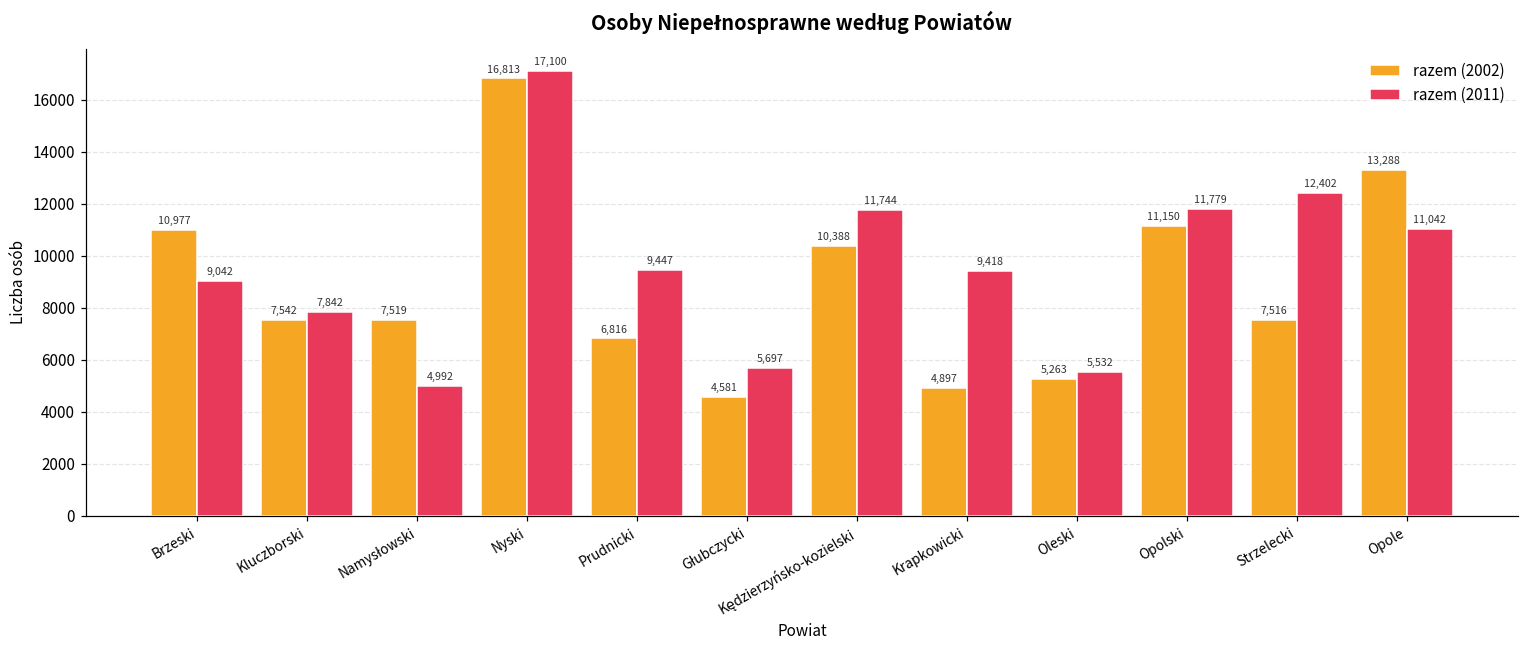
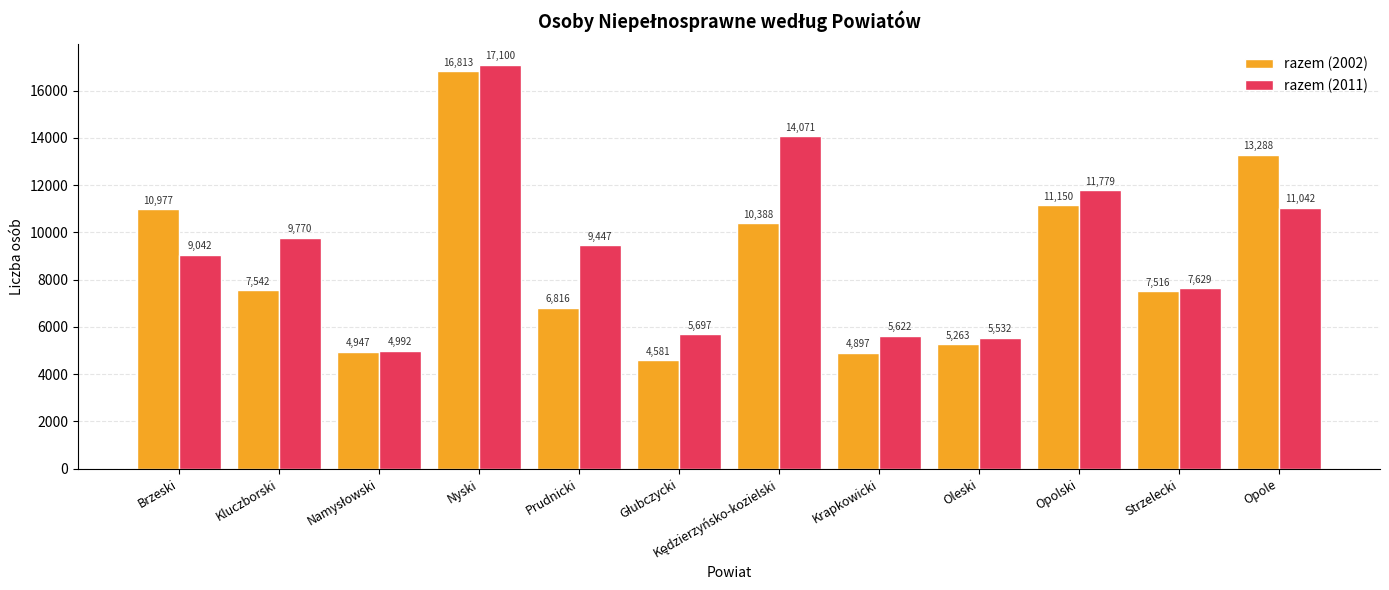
  {
    "razem (2002)": {
      "Brzeski": "10,977",
      "Kluczborski": "7,542",
-     "Namysłowski": "7,519",
+     "Namysłowski": "4,947",
      "Nyski": "16,813",
      "Prudnicki": "6,816",
      "Głubczycki": "4,581",
      "Kędzierzyńsko-kozielski": "10,388",
      "Krapkowicki": "4,897",
      "Oleski": "5,263",
      "Opolski": "11,150",
      "Strzelecki": "7,516",
      "Opole": "13,288"
    },
    "razem (2011)": {
      "Brzeski": "9,042",
-     "Kluczborski": "7,842",
+     "Kluczborski": "9,770",
      "Namysłowski": "4,992",
      "Nyski": "17,100",
      "Prudnicki": "9,447",
      "Głubczycki": "5,697",
-     "Kędzierzyńsko-kozielski": "11,744",
-     "Krapkowicki": "9,418",
+     "Kędzierzyńsko-kozielski": "14,071",
+     "Krapkowicki": "5,622",
      "Oleski": "5,532",
      "Opolski": "11,779",
-     "Strzelecki": "12,402",
+     "Strzelecki": "7,629",
      "Opole": "11,042"
    }
  }
